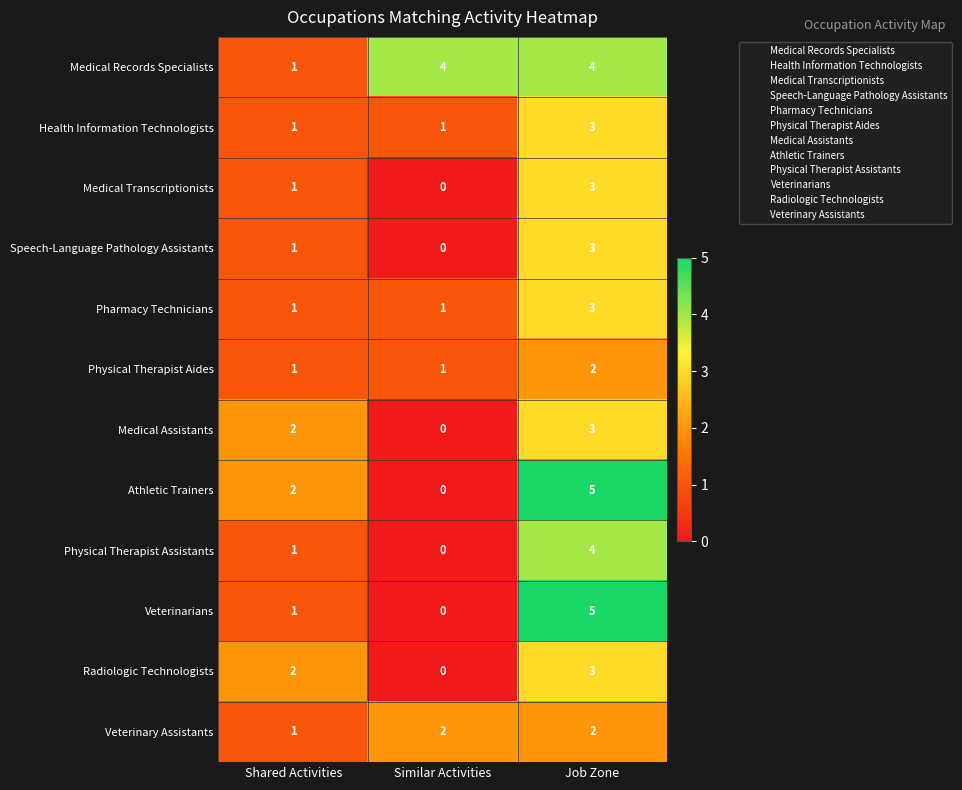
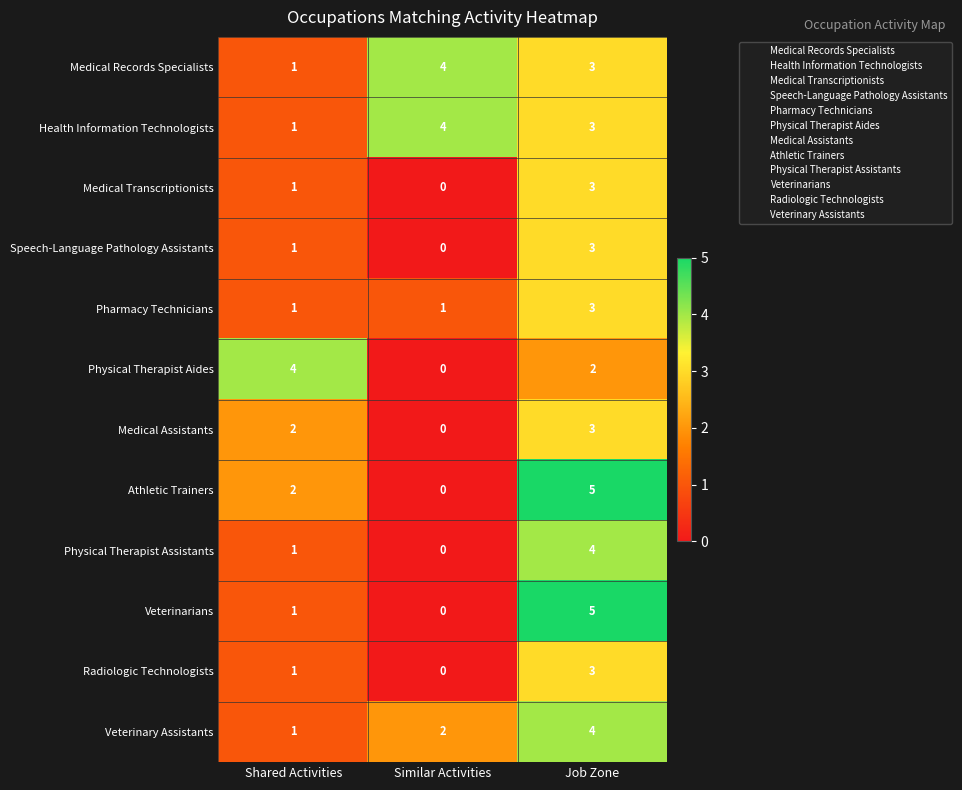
  {
    "Medical Records Specialists": {
      "Shared Activities": 1,
      "Similar Activities": 4,
-     "Job Zone": 4
+     "Job Zone": 3
    },
    "Health Information Technologists": {
      "Shared Activities": 1,
-     "Similar Activities": 1,
+     "Similar Activities": 4,
      "Job Zone": 3
    },
    "Medical Transcriptionists": {
      "Shared Activities": 1,
      "Similar Activities": 0,
      "Job Zone": 3
    },
    "Speech-Language Pathology Assistants": {
      "Shared Activities": 1,
      "Similar Activities": 0,
      "Job Zone": 3
    },
    "Pharmacy Technicians": {
      "Shared Activities": 1,
      "Similar Activities": 1,
      "Job Zone": 3
    },
    "Physical Therapist Aides": {
-     "Shared Activities": 1,
-     "Similar Activities": 1,
+     "Shared Activities": 4,
+     "Similar Activities": 0,
      "Job Zone": 2
    },
    "Medical Assistants": {
      "Shared Activities": 2,
      "Similar Activities": 0,
      "Job Zone": 3
    },
    "Athletic Trainers": {
      "Shared Activities": 2,
      "Similar Activities": 0,
      "Job Zone": 5
    },
    "Physical Therapist Assistants": {
      "Shared Activities": 1,
      "Similar Activities": 0,
      "Job Zone": 4
    },
    "Veterinarians": {
      "Shared Activities": 1,
      "Similar Activities": 0,
      "Job Zone": 5
    },
    "Radiologic Technologists": {
-     "Shared Activities": 2,
+     "Shared Activities": 1,
      "Similar Activities": 0,
      "Job Zone": 3
    },
    "Veterinary Assistants": {
      "Shared Activities": 1,
      "Similar Activities": 2,
-     "Job Zone": 2
+     "Job Zone": 4
    }
  }
